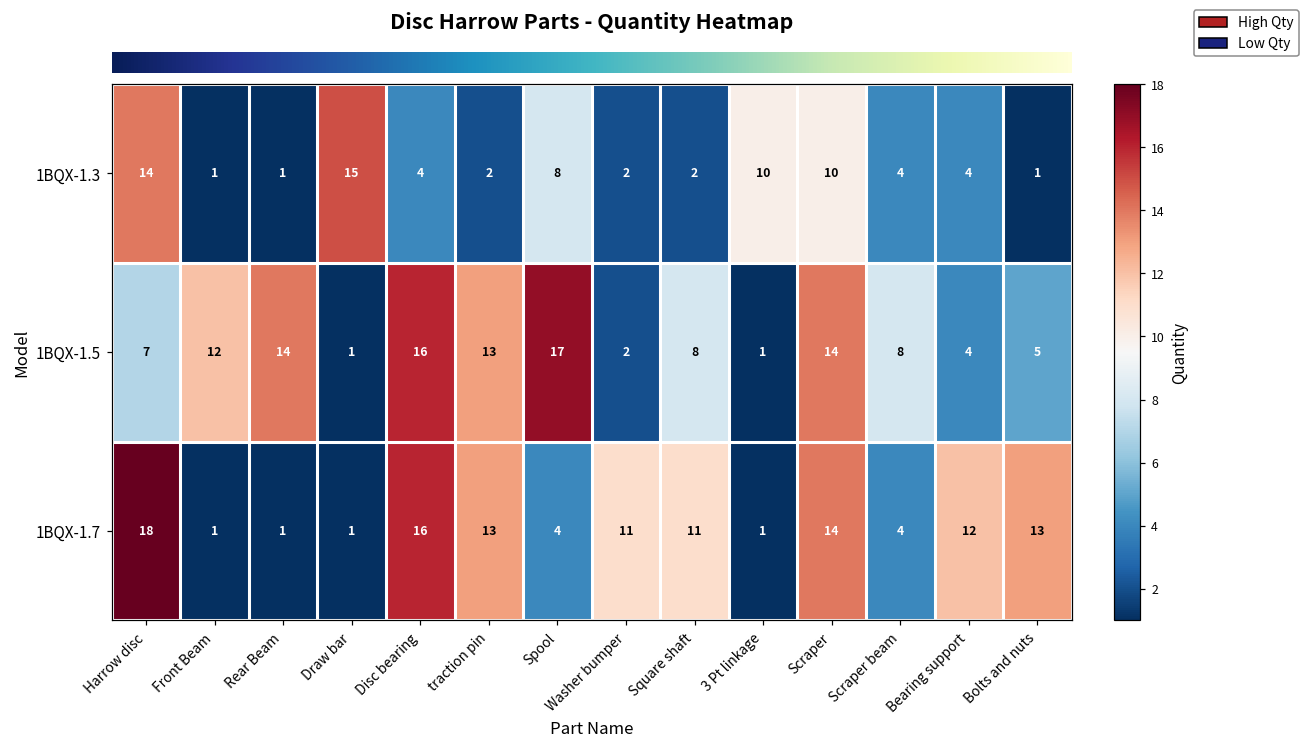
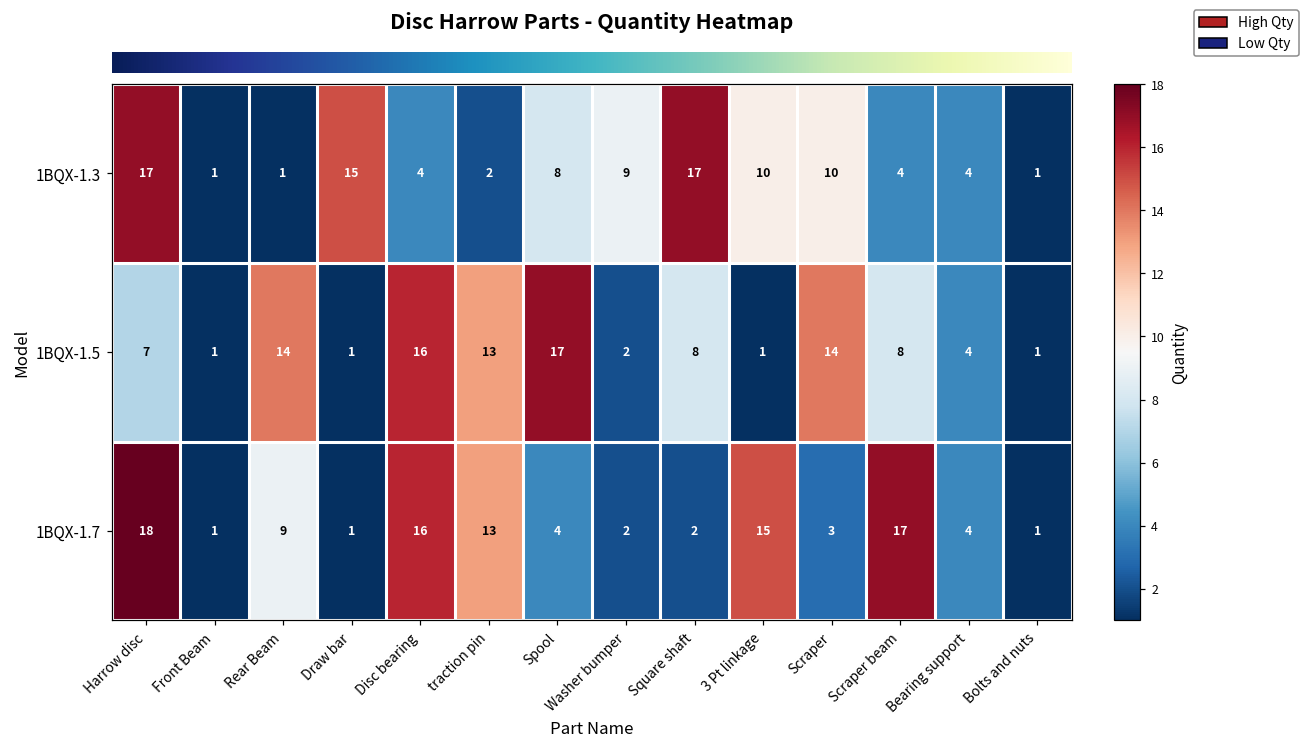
  {
    "1BQX-1.3": {
-     "Harrow disc": 14,
+     "Harrow disc": 17,
      "Front Beam": 1,
      "Rear Beam": 1,
      "Draw bar": 15,
      "Disc bearing": 4,
      "traction pin": 2,
      "Spool": 8,
-     "Washer bumper": 2,
-     "Square shaft": 2,
+     "Washer bumper": 9,
+     "Square shaft": 17,
      "3 Pt linkage": 10,
      "Scraper": 10,
      "Scraper beam": 4,
      "Bearing support": 4,
      "Bolts and nuts": 1
    },
    "1BQX-1.5": {
      "Harrow disc": 7,
-     "Front Beam": 12,
+     "Front Beam": 1,
      "Rear Beam": 14,
      "Draw bar": 1,
      "Disc bearing": 16,
      "traction pin": 13,
      "Spool": 17,
      "Washer bumper": 2,
      "Square shaft": 8,
      "3 Pt linkage": 1,
      "Scraper": 14,
      "Scraper beam": 8,
      "Bearing support": 4,
-     "Bolts and nuts": 5
+     "Bolts and nuts": 1
    },
    "1BQX-1.7": {
      "Harrow disc": 18,
      "Front Beam": 1,
-     "Rear Beam": 1,
+     "Rear Beam": 9,
      "Draw bar": 1,
      "Disc bearing": 16,
      "traction pin": 13,
      "Spool": 4,
-     "Washer bumper": 11,
-     "Square shaft": 11,
-     "3 Pt linkage": 1,
-     "Scraper": 14,
-     "Scraper beam": 4,
-     "Bearing support": 12,
-     "Bolts and nuts": 13
+     "Washer bumper": 2,
+     "Square shaft": 2,
+     "3 Pt linkage": 15,
+     "Scraper": 3,
+     "Scraper beam": 17,
+     "Bearing support": 4,
+     "Bolts and nuts": 1
    }
  }
